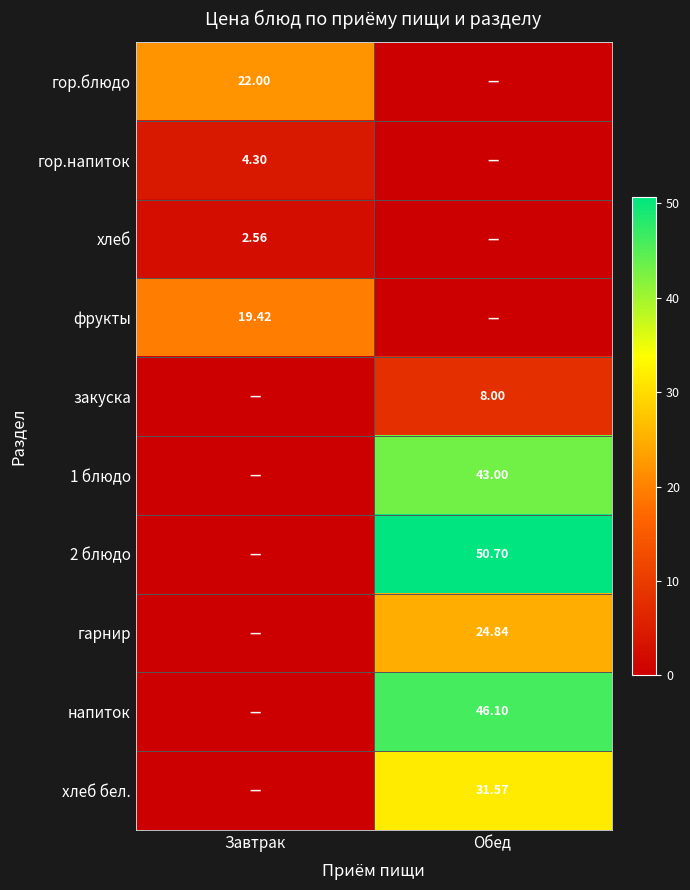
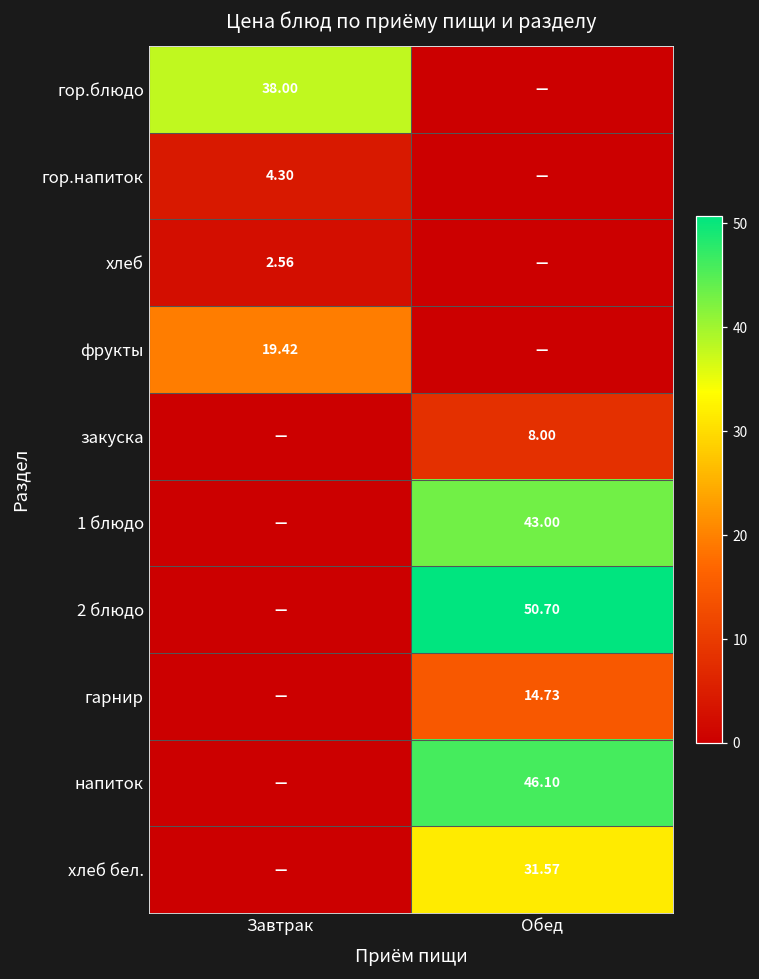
  {
    "гор.блюдо": {
-     "Завтрак": 22.00
+     "Завтрак": 38.00
    },
    "гор.напиток": {
      "Завтрак": 4.30
    },
    "хлеб": {
      "Завтрак": 2.56
    },
    "фрукты": {
      "Завтрак": 19.42
    },
    "закуска": {
      "Обед": 8.00
    },
    "1 блюдо": {
      "Обед": 43.00
    },
    "2 блюдо": {
      "Обед": 50.70
    },
    "гарнир": {
-     "Обед": 24.84
+     "Обед": 14.73
    },
    "напиток": {
      "Обед": 46.10
    },
    "хлеб бел.": {
      "Обед": 31.57
    }
  }
